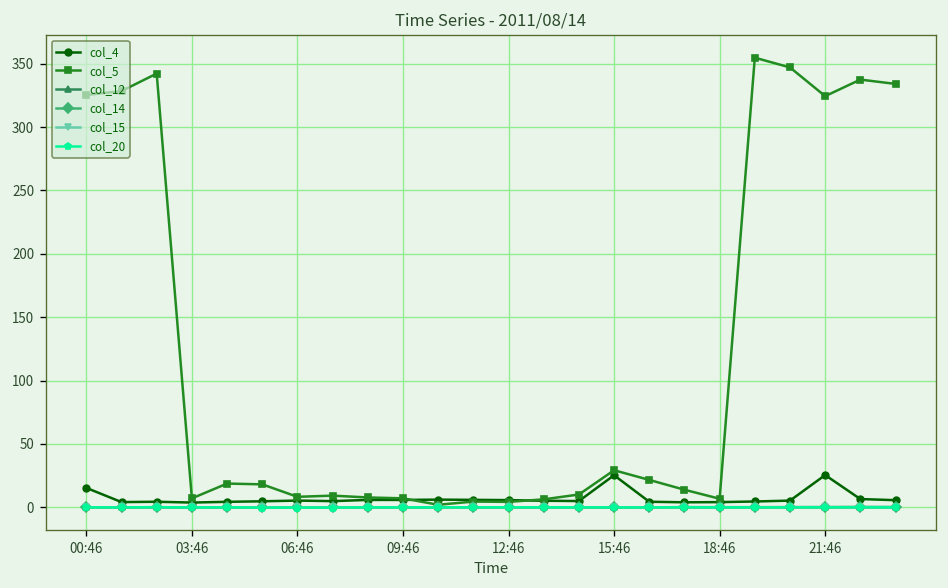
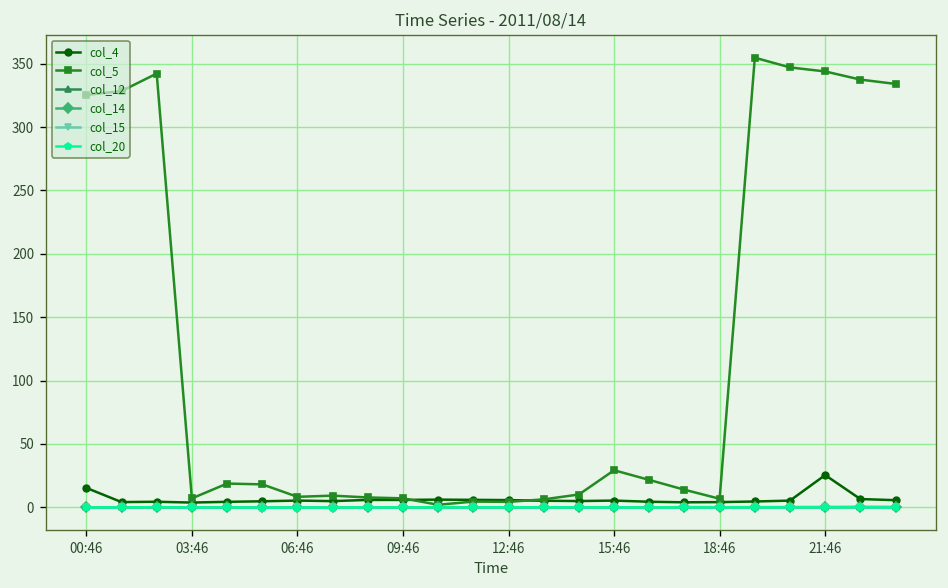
  {
    "col_4": {
      "00:46": 15,
      "03:46": 4,
      "06:46": 5,
-     "15:46": 25,
+     "15:46": 5,
      "18:46": 4,
      "21:46": 25
    },
    "col_5": {
      "03:46": 7,
      "06:46": 8,
      "15:46": 29,
      "18:46": 7,
-     "21:46": 324
+     "21:46": 344
    },
    "col_20": {
      "00:46": 0,
      "03:46": 0,
      "06:46": 0,
      "09:46": 0,
      "12:46": 0,
      "15:46": 0,
      "18:46": 0,
      "21:46": 0
    }
  }
